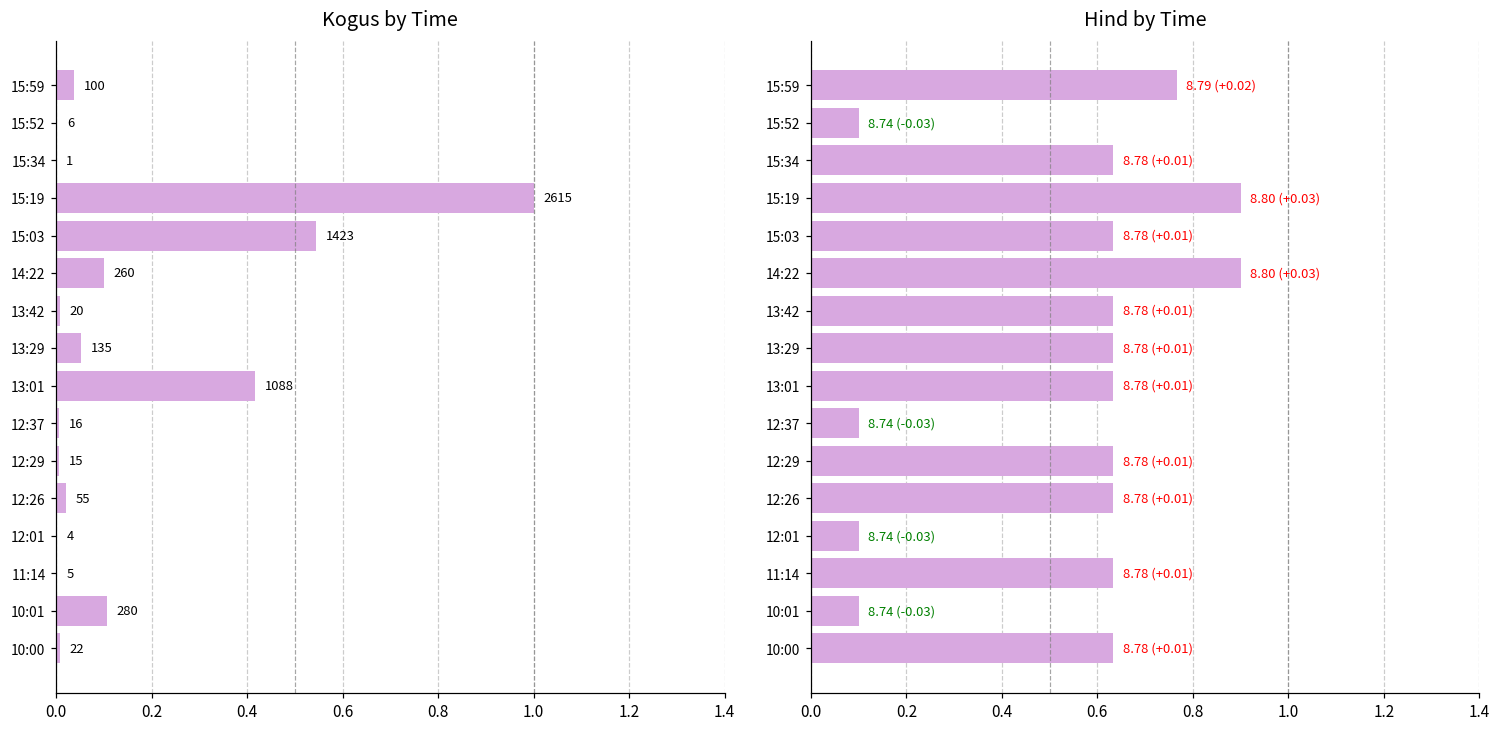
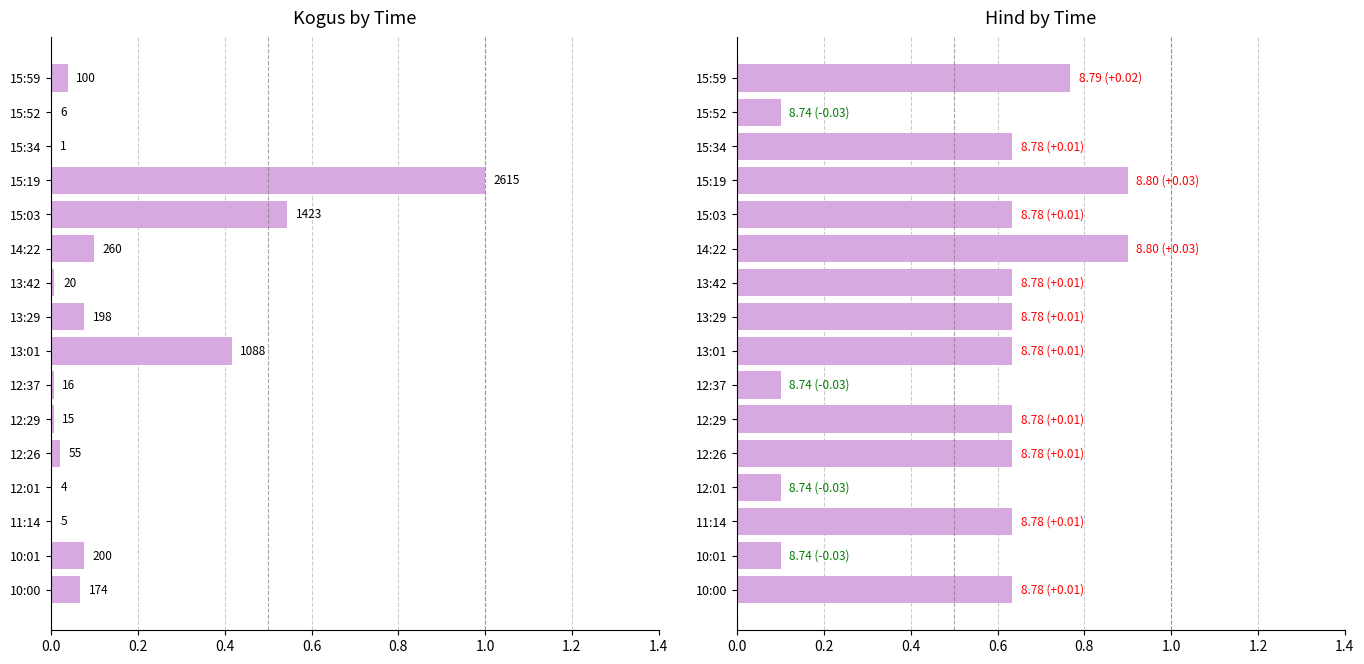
  {
    "Kogus by Time": {
-     "13:29": 135,
-     "10:01": 280,
-     "10:00": 22
+     "13:29": 198,
+     "10:01": 200,
+     "10:00": 174
    }
  }
